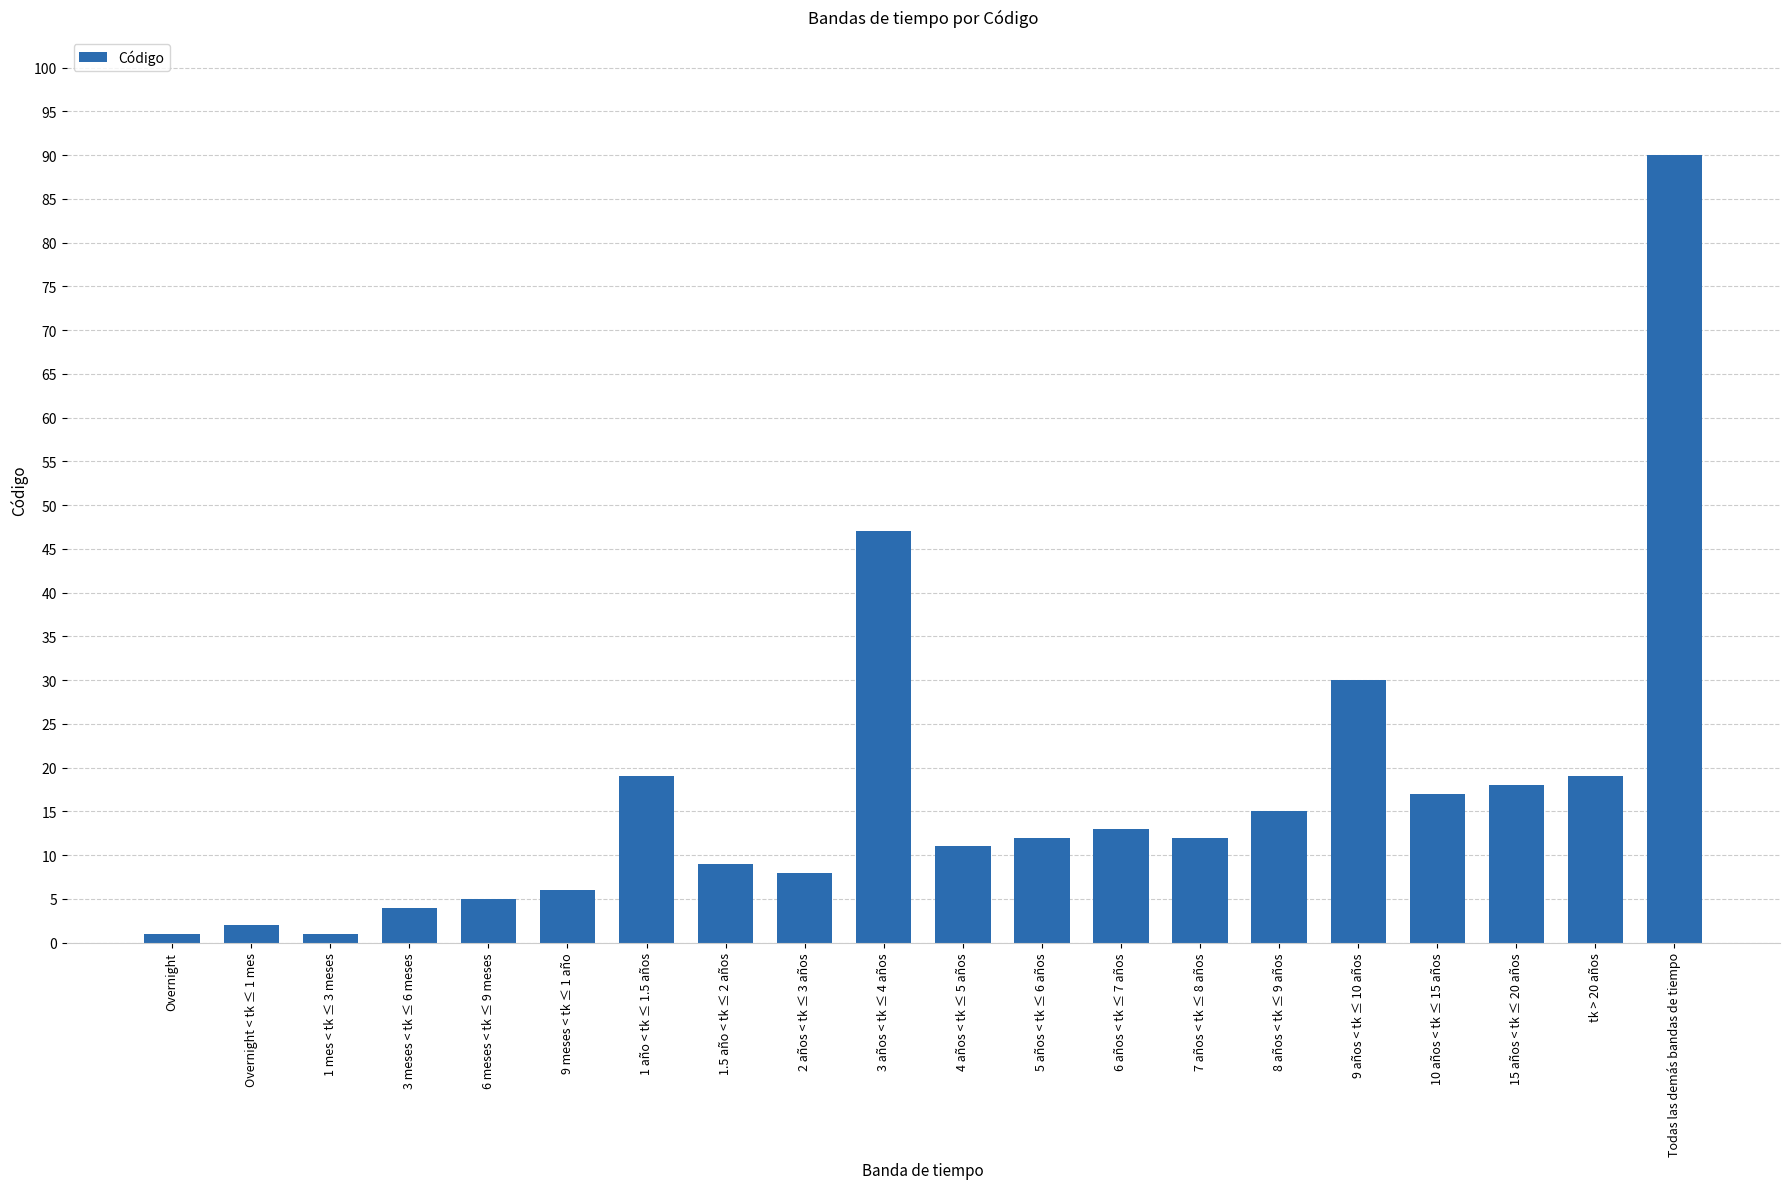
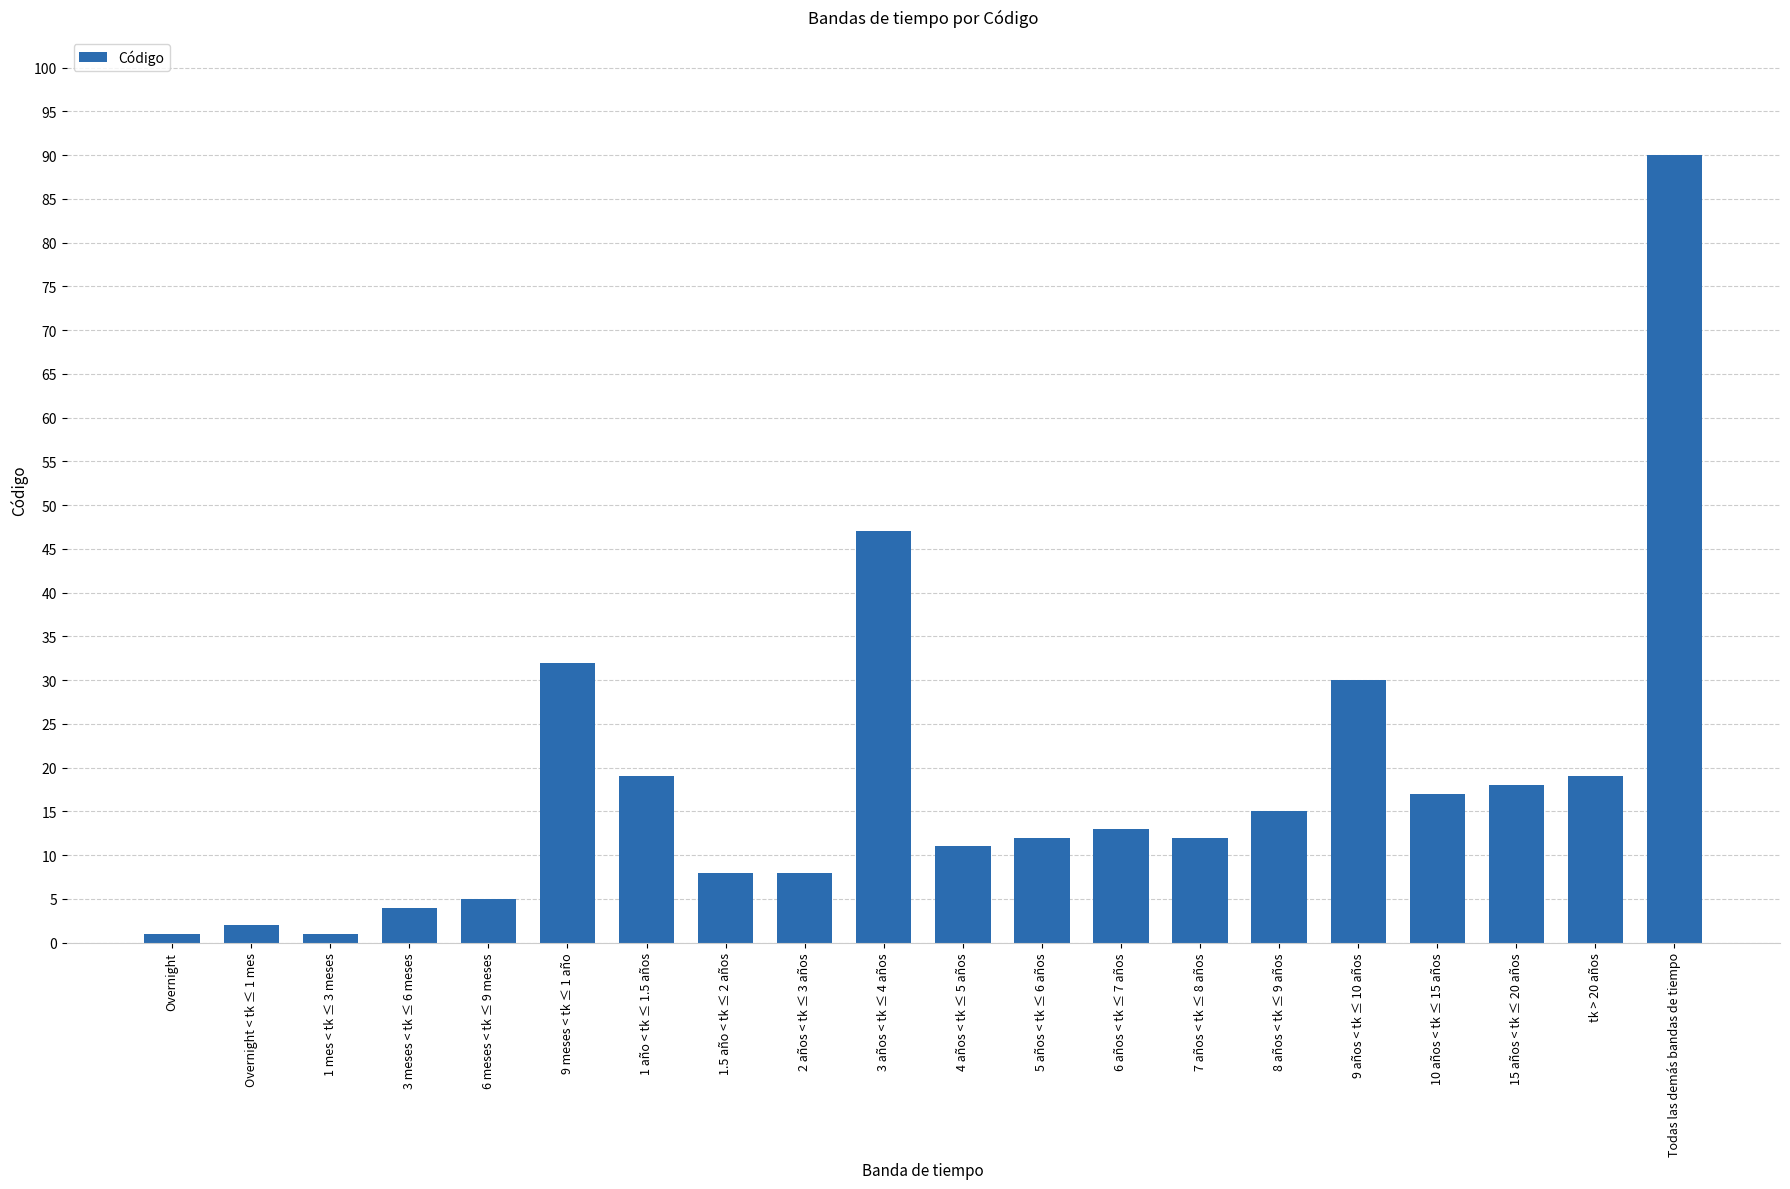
  {
    "Overnight": 1,
    "Overnight < tk ≤ 1 mes": 2,
    "1 mes < tk ≤ 3 meses": 1,
    "3 meses < tk ≤ 6 meses": 4,
    "6 meses < tk ≤ 9 meses": 5,
-   "9 meses < tk ≤ 1 año": 6,
+   "9 meses < tk ≤ 1 año": 32,
    "1 año < tk ≤ 1.5 años": 19,
-   "1.5 año < tk ≤ 2 años": 9,
+   "1.5 año < tk ≤ 2 años": 8,
    "2 años < tk ≤ 3 años": 8,
    "3 años < tk ≤ 4 años": 47,
    "4 años < tk ≤ 5 años": 11,
    "5 años < tk ≤ 6 años": 12,
    "6 años < tk ≤ 7 años": 13,
    "7 años < tk ≤ 8 años": 12,
    "8 años < tk ≤ 9 años": 15,
    "9 años < tk ≤ 10 años": 30,
    "10 años < tk ≤ 15 años": 17,
    "15 años < tk ≤ 20 años": 18,
    "tk > 20 años": 19,
    "Todas las demás bandas de tiempo": 90
  }
